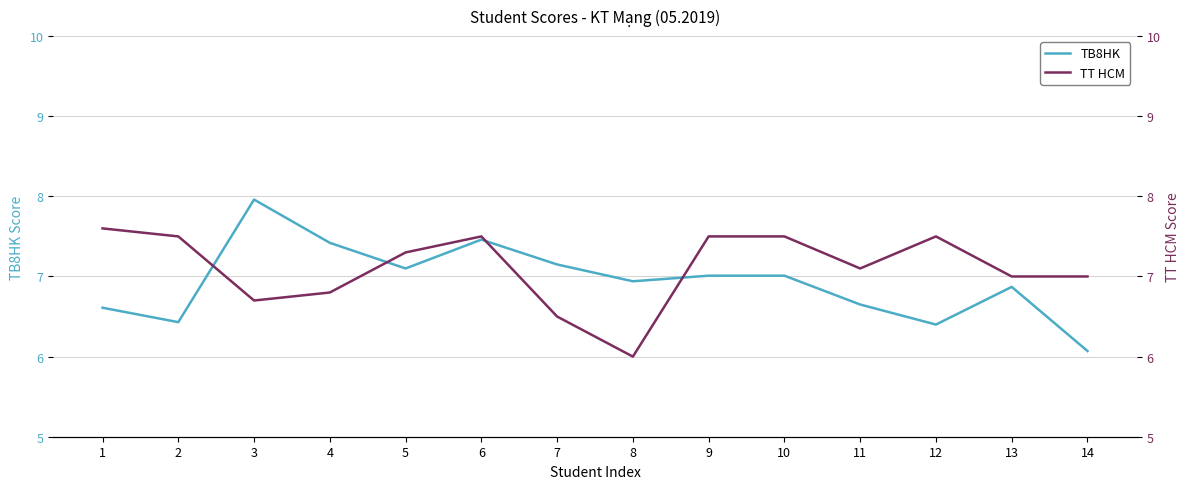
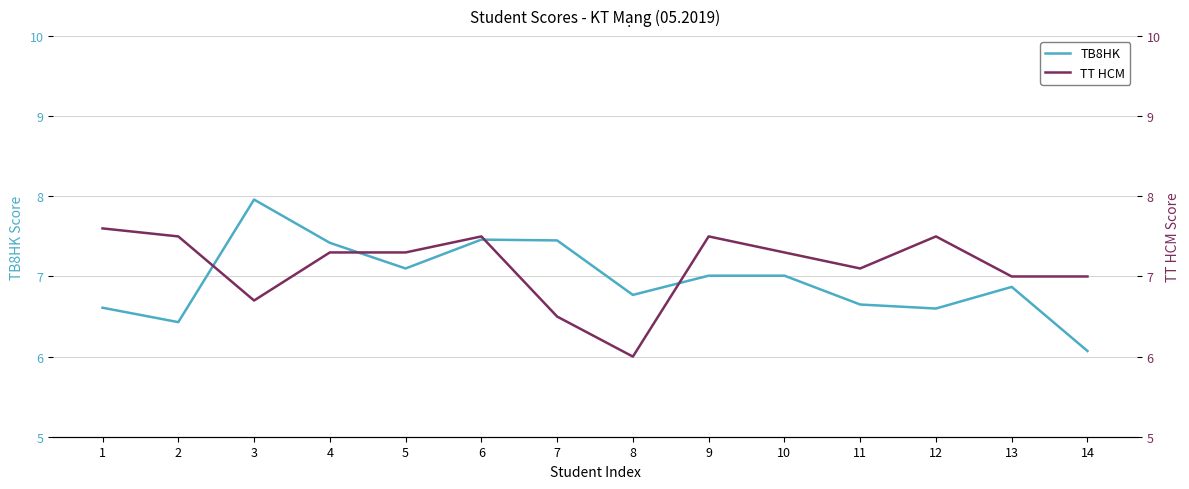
  {
    "TB8HK": {
      "1": 6.6,
      "2": 6.4,
      "3": 8.0,
      "4": 7.4,
      "5": 7.1,
      "6": 7.5,
-     "7": 7.2,
-     "8": 6.9,
+     "7": 7.5,
+     "8": 6.8,
      "9": 7.0,
      "10": 7.0,
      "11": 6.7,
-     "12": 6.4,
+     "12": 6.6,
      "13": 6.9,
      "14": 6.1
    },
    "TT HCM": {
      "1": 7.6,
      "2": 7.5,
      "3": 6.7,
-     "4": 6.8,
+     "4": 7.3,
      "5": 7.3,
      "6": 7.5,
      "7": 6.5,
      "8": 6.0,
      "9": 7.5,
-     "10": 7.5,
+     "10": 7.3,
      "11": 7.1,
      "12": 7.5,
      "13": 7.0,
      "14": 7.0
    }
  }
